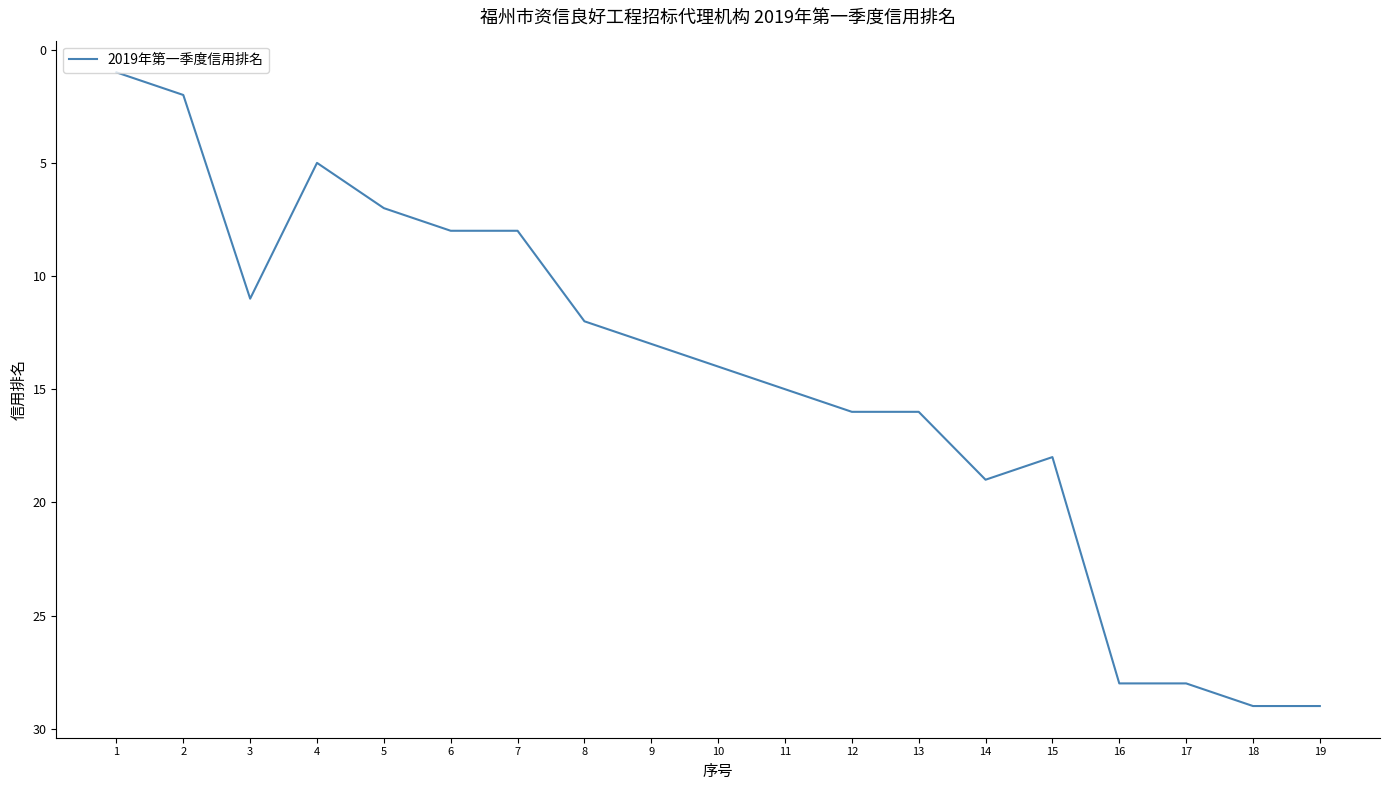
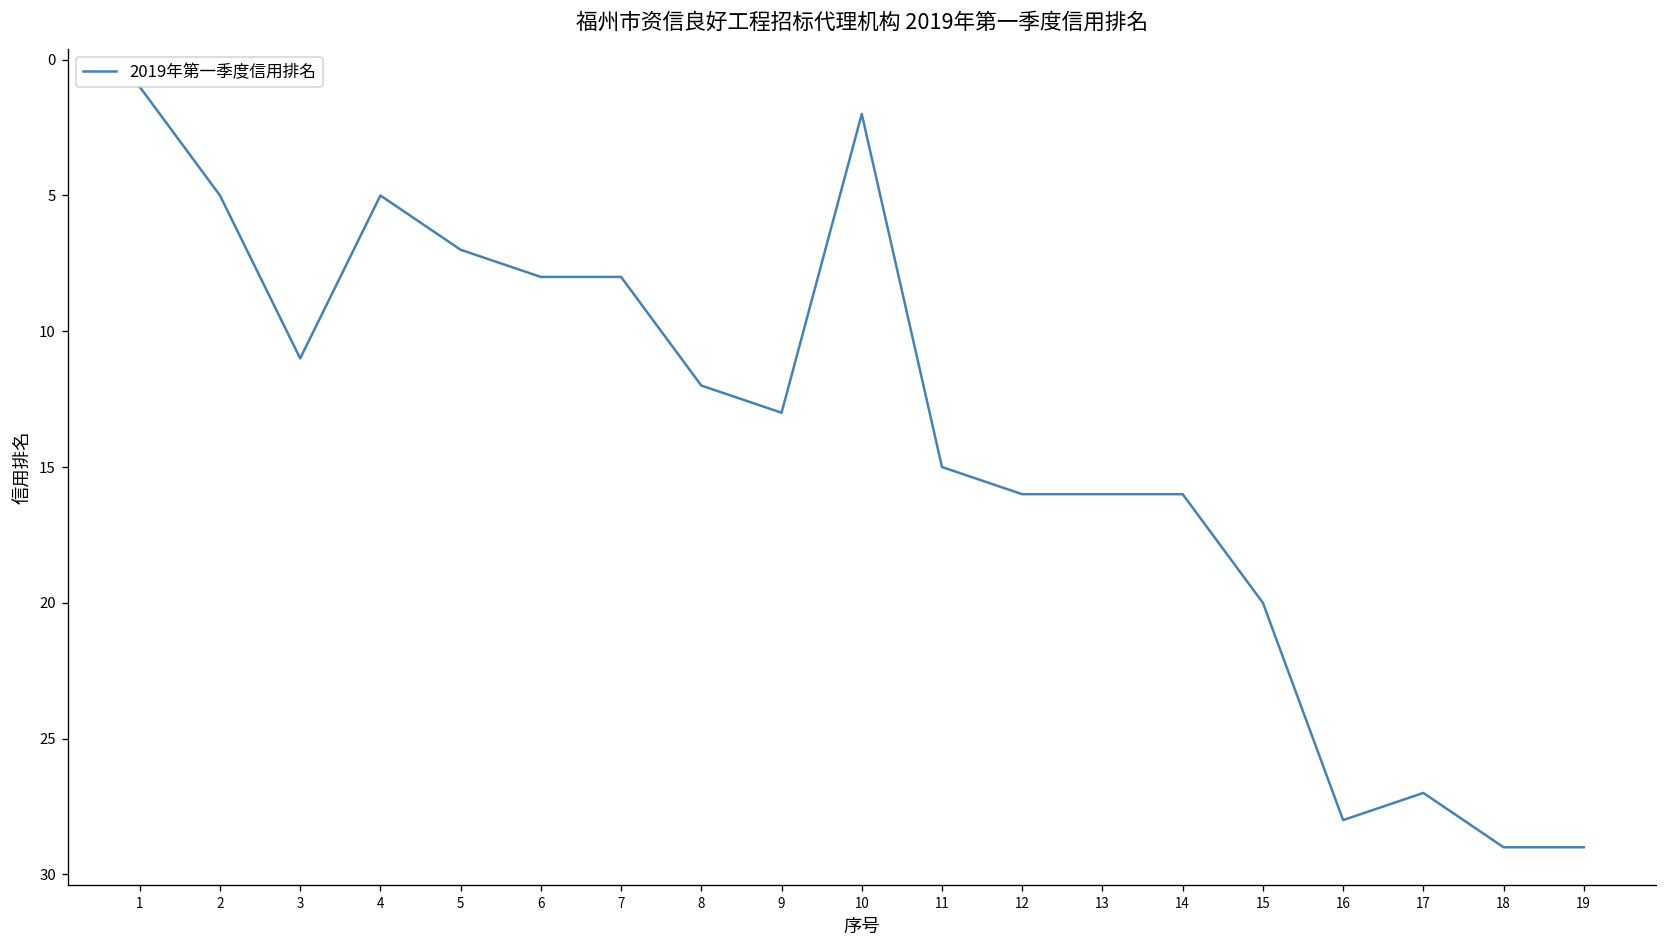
  {
-   "2": 2,
+   "2": 5,
    "3": 11,
    "4": 5,
    "5": 7,
    "6": 8,
    "7": 8,
    "8": 12,
    "9": 13,
-   "10": 14,
+   "10": 2,
    "11": 15,
    "12": 16,
    "13": 16,
-   "14": 19,
-   "15": 18,
+   "14": 16,
+   "15": 20,
    "16": 28,
-   "17": 28,
+   "17": 27,
    "18": 29,
    "19": 29
  }
